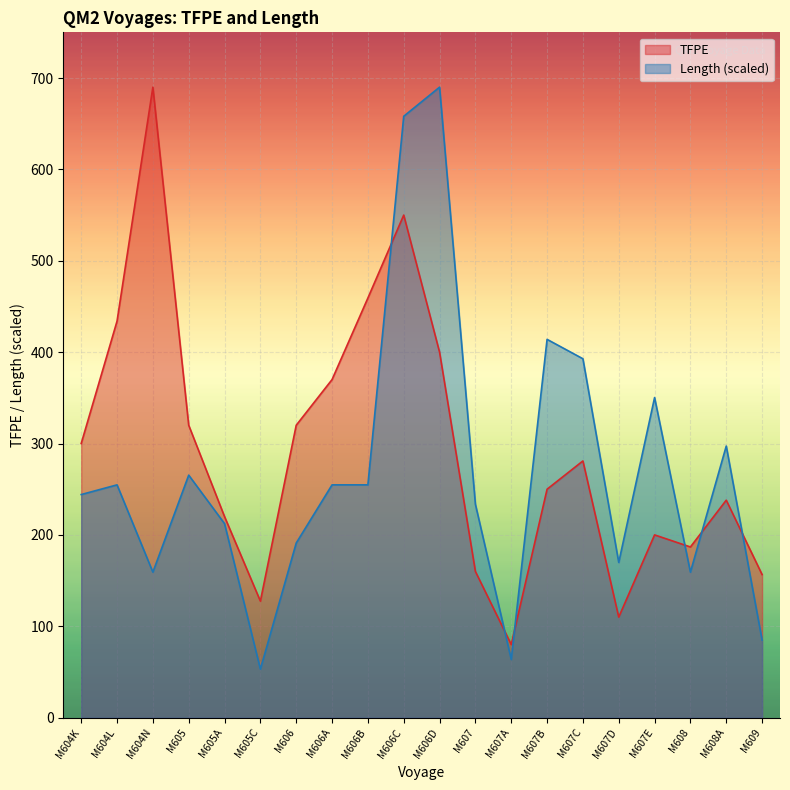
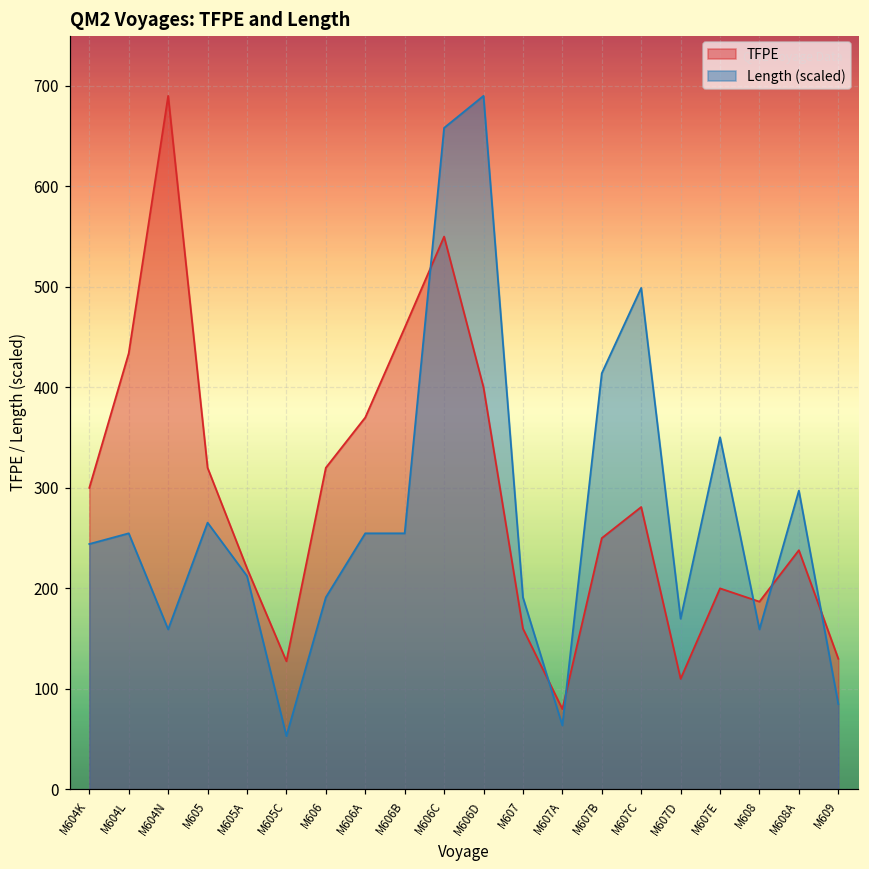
  {
    "TFPE": {
      "M604K": 300,
      "M604L": 430,
      "M604N": 690,
      "M605": 320,
      "M605A": 220,
      "M605C": 130,
      "M606": 320,
      "M606A": 370,
      "M606B": 460,
      "M606C": 550,
      "M606D": 400,
      "M607": 160,
      "M607A": 80,
      "M607B": 250,
      "M607C": 280,
      "M607D": 110,
      "M607E": 200,
      "M608": 190,
      "M608A": 240,
-     "M609": 160
+     "M609": 130
    },
    "Length (scaled)": {
      "M604K": 240,
      "M604L": 250,
      "M604N": 160,
      "M605": 270,
      "M605A": 210,
      "M605C": 50,
      "M606": 190,
      "M606A": 250,
      "M606B": 250,
      "M606C": 660,
      "M606D": 690,
-     "M607": 230,
+     "M607": 190,
      "M607A": 60,
      "M607B": 410,
-     "M607C": 390,
+     "M607C": 500,
      "M607D": 170,
      "M607E": 350,
      "M608": 160,
      "M608A": 300,
      "M609": 80
    }
  }
